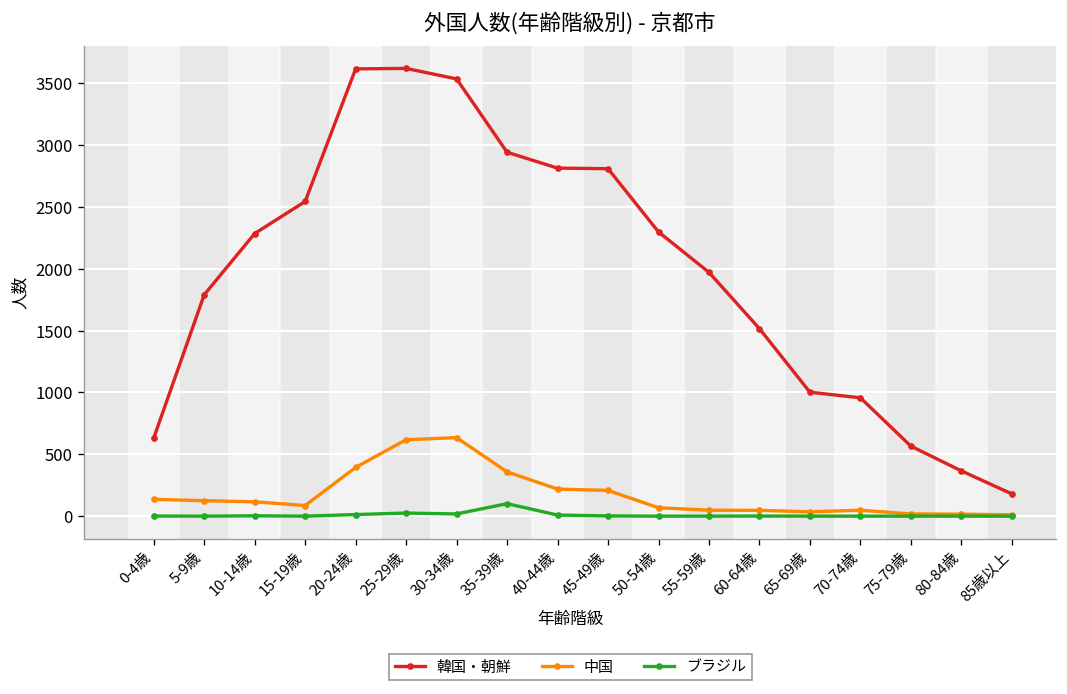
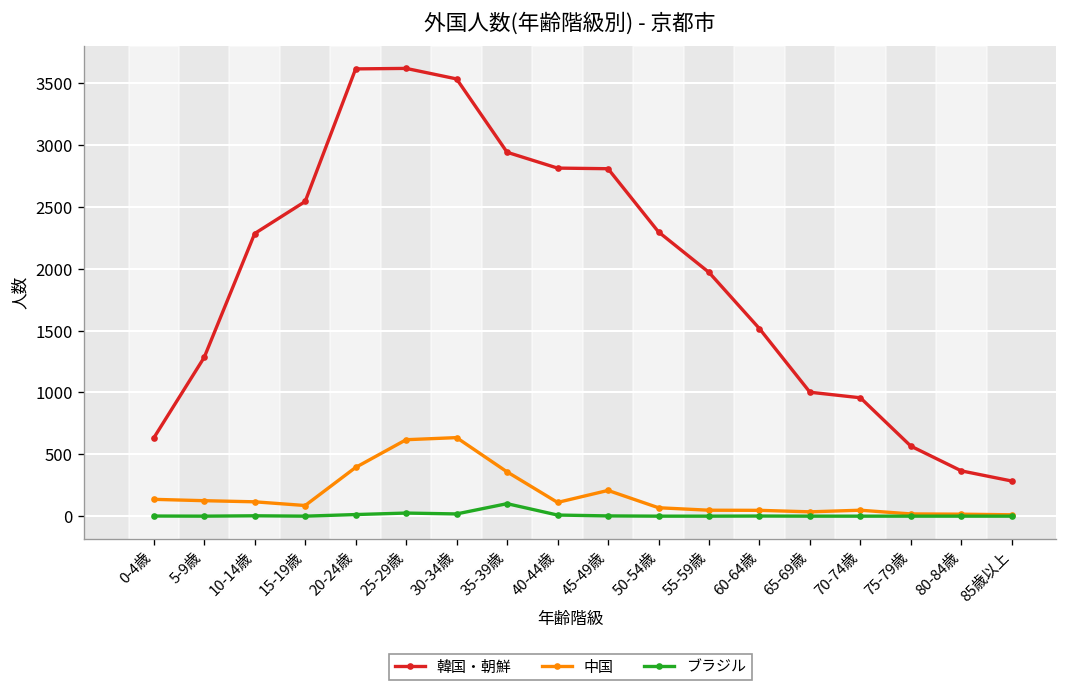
  {
    "韓国・朝鮮": {
      "0-4歳": 630,
-     "5-9歳": 1790,
+     "5-9歳": 1280,
      "10-14歳": 2290,
      "15-19歳": 2540,
      "20-24歳": 3620,
      "25-29歳": 3620,
      "30-34歳": 3540,
      "35-39歳": 2940,
      "40-44歳": 2810,
      "45-49歳": 2810,
      "50-54歳": 2300,
      "55-59歳": 1970,
      "60-64歳": 1520,
      "65-69歳": 1000,
      "70-74歳": 960,
      "75-79歳": 570,
      "80-84歳": 370,
-     "85歳以上": 180
+     "85歳以上": 280
    },
    "中国": {
      "0-4歳": 140,
      "5-9歳": 130,
      "10-14歳": 120,
      "15-19歳": 90,
      "20-24歳": 390,
      "25-29歳": 620,
      "30-34歳": 640,
      "35-39歳": 360,
-     "40-44歳": 220,
+     "40-44歳": 110,
      "45-49歳": 210,
      "50-54歳": 70,
      "55-59歳": 50,
      "60-64歳": 50,
      "65-69歳": 40,
      "70-74歳": 50
    },
    "ブラジル": {
      "0-4歳": 0,
      "5-9歳": 0,
      "10-14歳": 0,
      "15-19歳": 0,
      "20-24歳": 10,
      "25-29歳": 30,
      "30-34歳": 20,
      "35-39歳": 100,
      "40-44歳": 10,
      "45-49歳": 0,
      "50-54歳": 0,
      "55-59歳": 0,
      "60-64歳": 0,
      "65-69歳": 0,
      "70-74歳": 0
    }
  }
